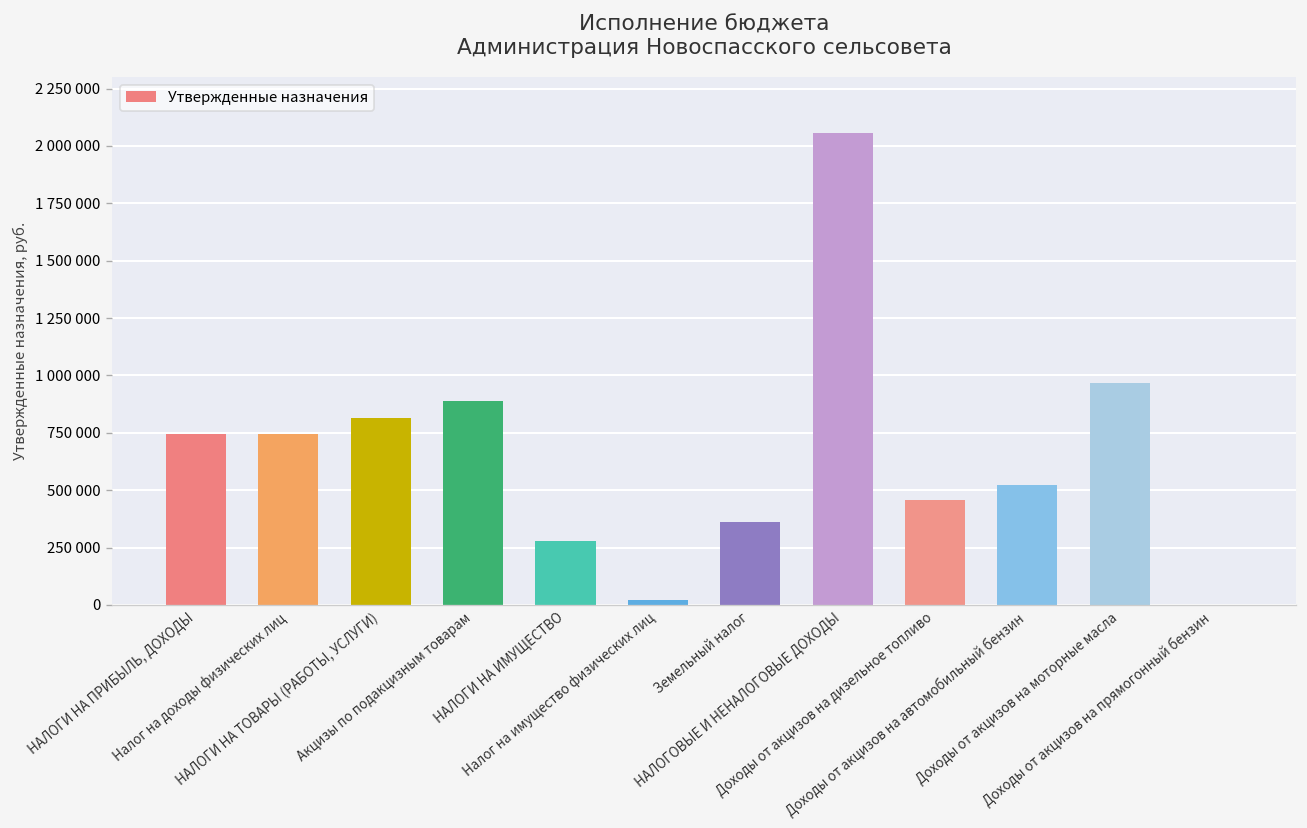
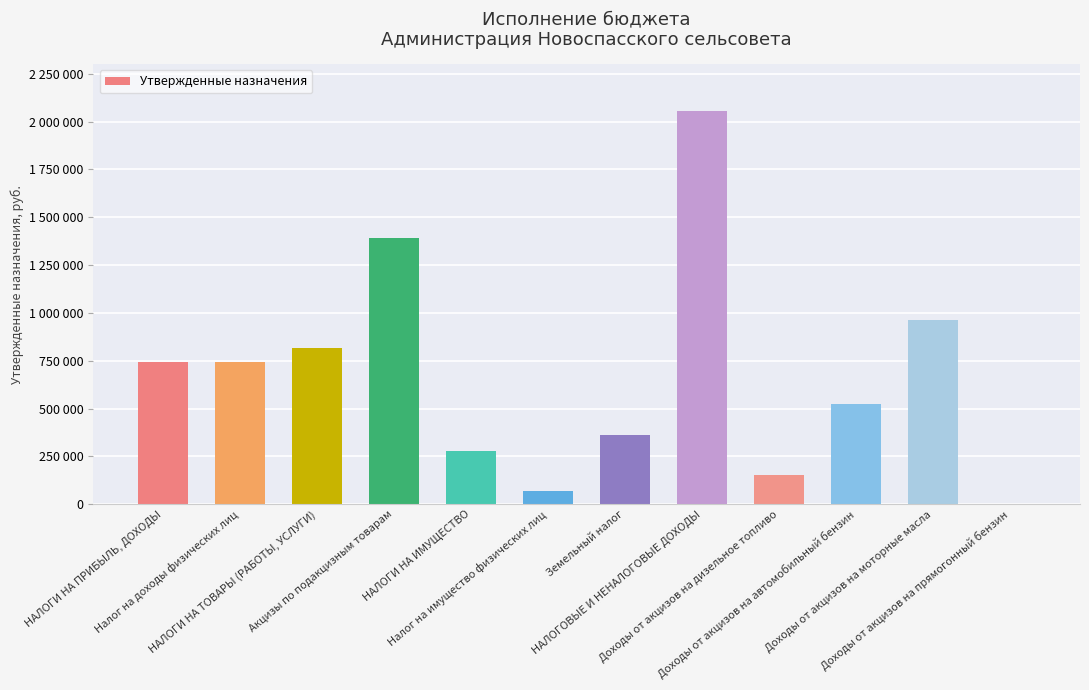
  {
    "НАЛОГИ НА ПРИБЫЛЬ, ДОХОДЫ": 750000,
    "Налог на доходы физических лиц": 750000,
    "НАЛОГИ НА ТОВАРЫ (РАБОТЫ, УСЛУГИ)": 810000,
-   "Акцизы по подакцизным товарам": 890000,
+   "Акцизы по подакцизным товарам": 1390000,
    "НАЛОГИ НА ИМУЩЕСТВО": 280000,
-   "Налог на имущество физических лиц": 20000,
+   "Налог на имущество физических лиц": 70000,
    "Земельный налог": 360000,
    "НАЛОГОВЫЕ И НЕНАЛОГОВЫЕ ДОХОДЫ": 2060000,
-   "Доходы от акцизов на дизельное топливо": 460000,
+   "Доходы от акцизов на дизельное топливо": 150000,
    "Доходы от акцизов на автомобильный бензин": 520000,
    "Доходы от акцизов на моторные масла": 970000
  }
